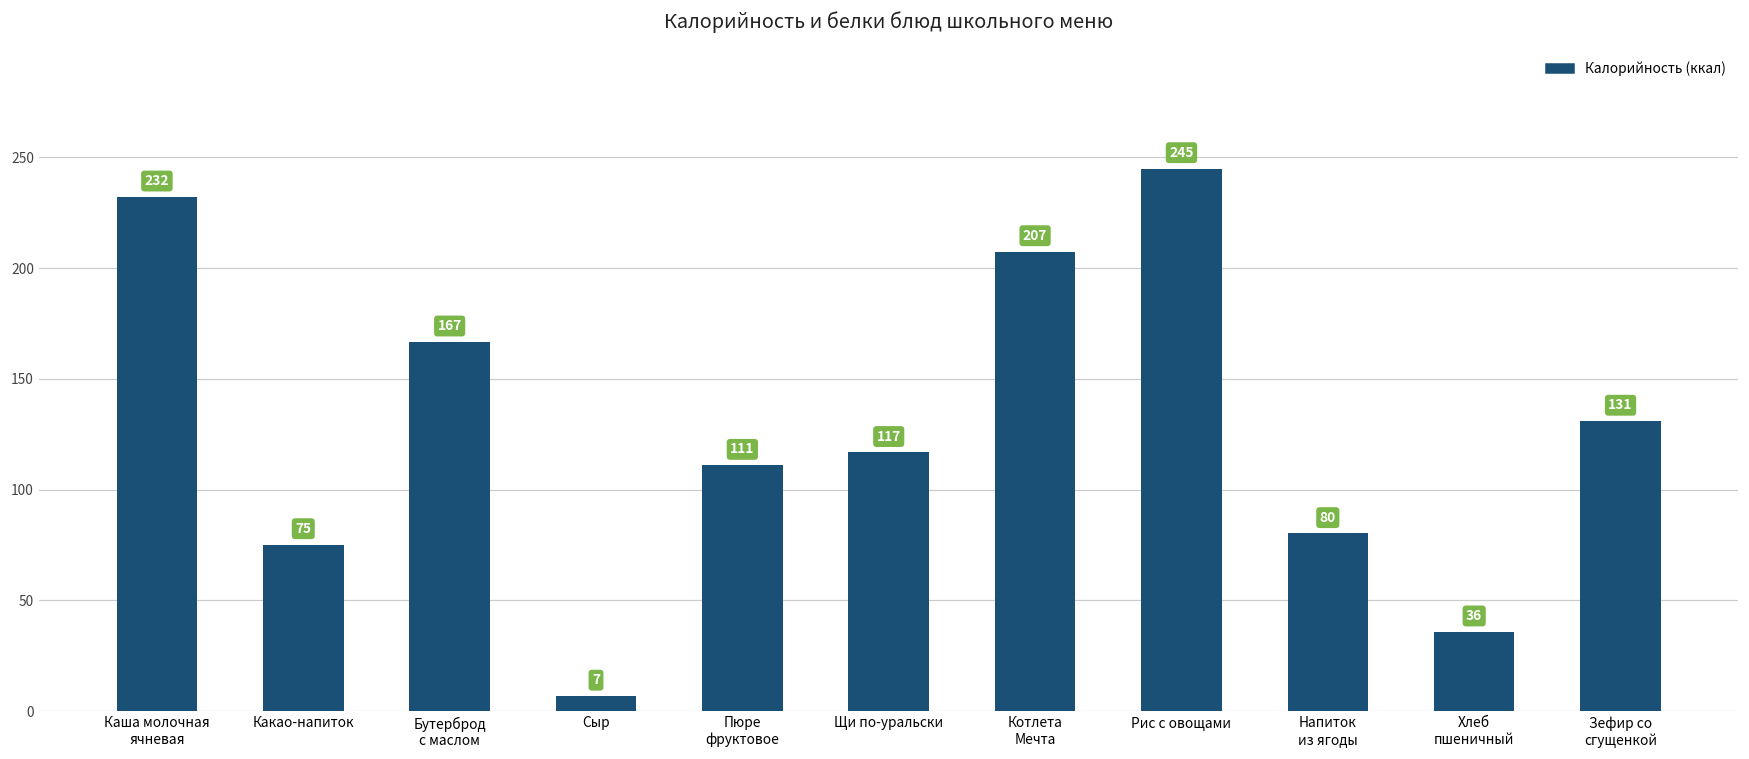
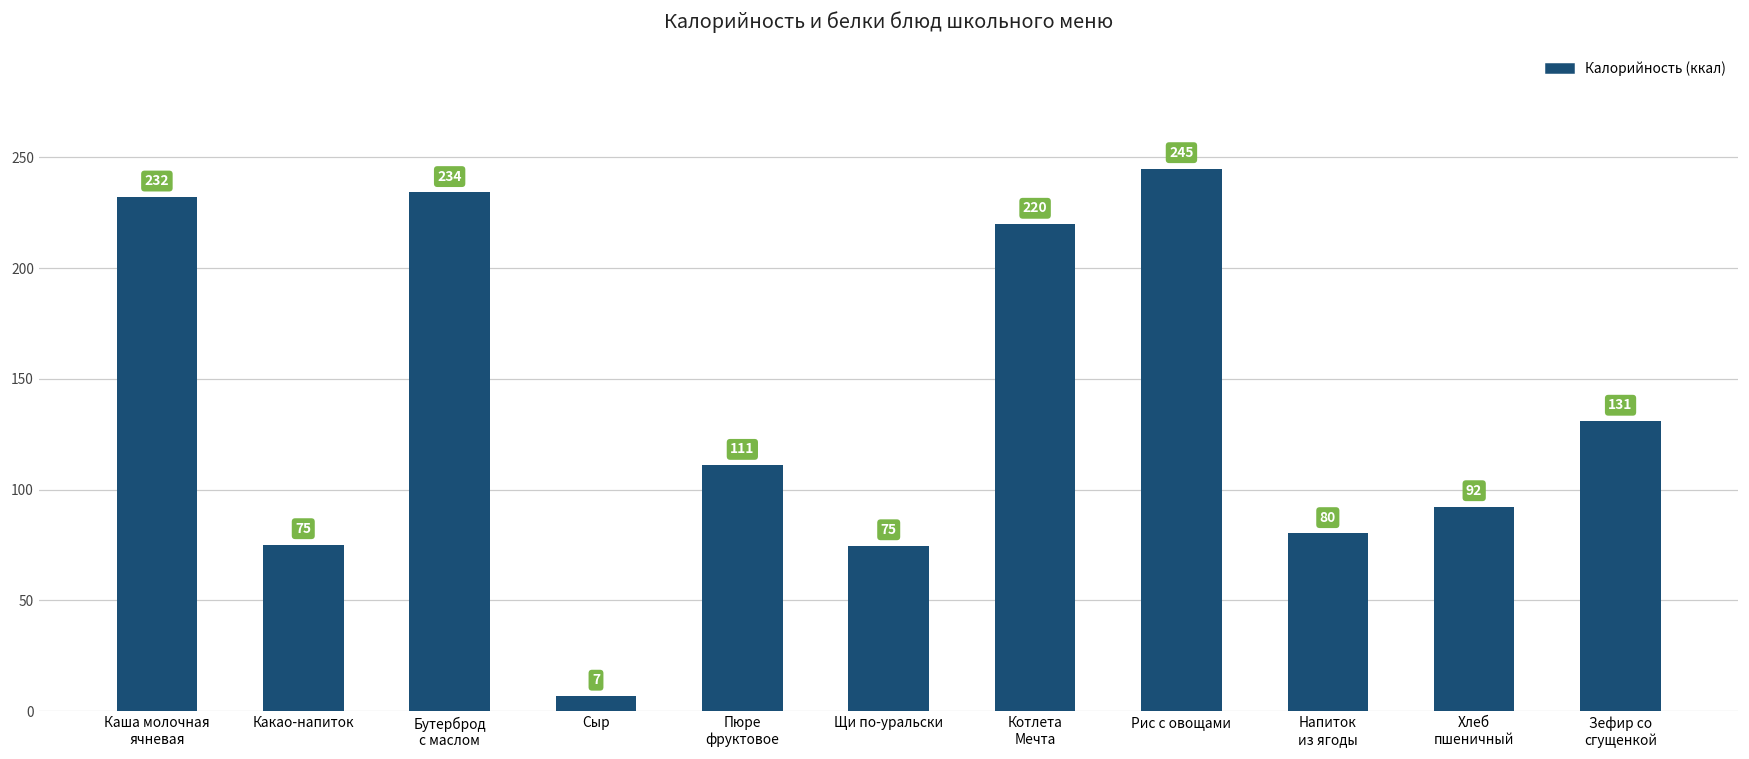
  {
-   "Бутерброд с маслом": 167,
-   "Щи по-уральски": 117,
-   "Котлета Мечта": 207,
-   "Хлеб пшеничный": 36
+   "Бутерброд с маслом": 234,
+   "Щи по-уральски": 75,
+   "Котлета Мечта": 220,
+   "Хлеб пшеничный": 92
  }
